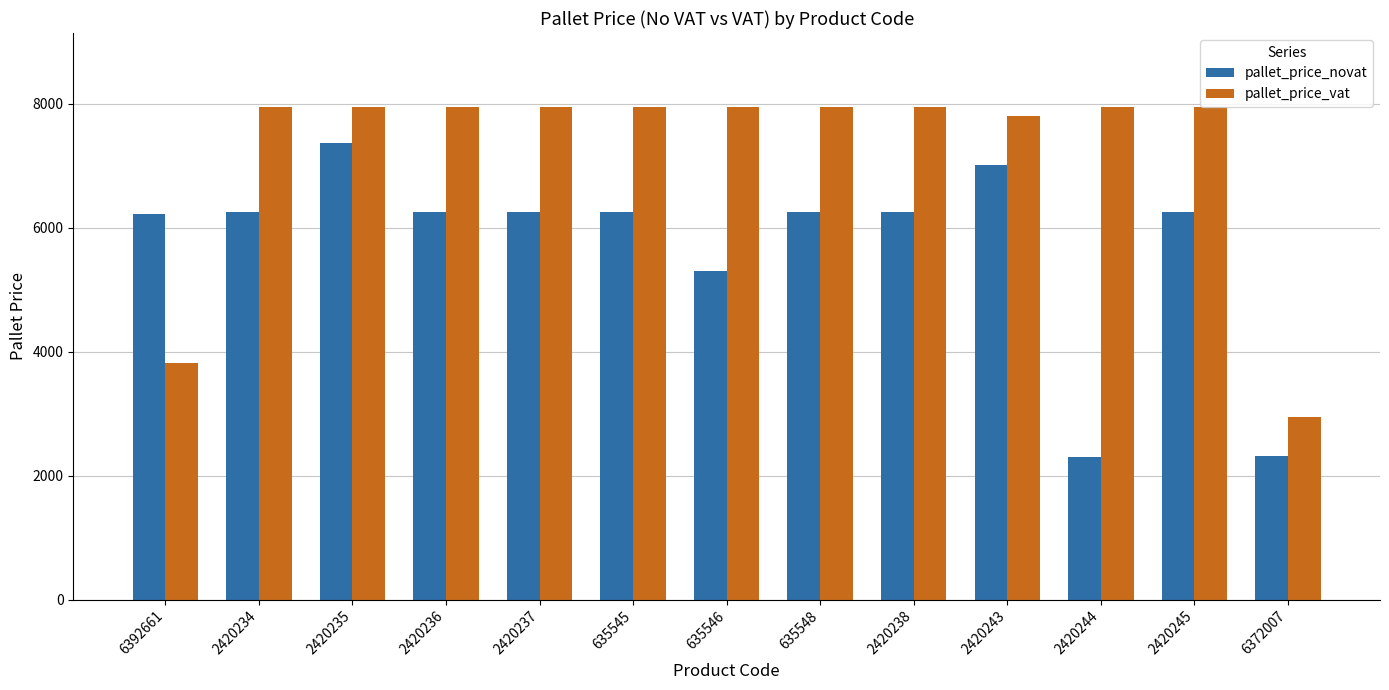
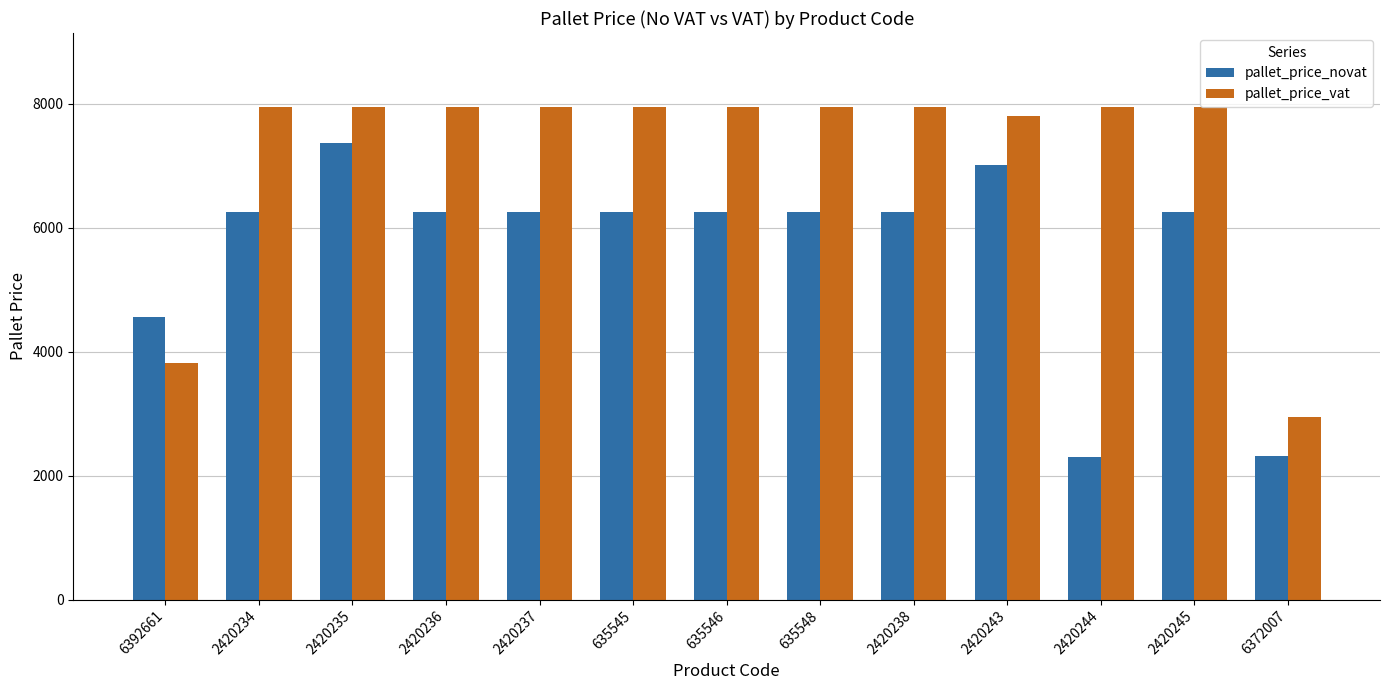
  {
    "pallet_price_novat": {
-     "6392661": 6200,
+     "6392661": 4600,
      "2420234": 6300,
      "2420235": 7400,
      "2420236": 6300,
      "2420237": 6300,
      "635545": 6300,
-     "635546": 5300,
+     "635546": 6300,
      "635548": 6300,
      "2420238": 6300,
      "2420243": 7000,
      "2420244": 2300,
      "2420245": 6300,
      "6372007": 2300
    },
    "pallet_price_vat": {
      "6392661": 3800,
      "2420234": 7900,
      "2420235": 7900,
      "2420236": 7900,
      "2420237": 7900,
      "635545": 7900,
      "635546": 7900,
      "635548": 7900,
      "2420238": 7900,
      "2420243": 7800,
      "2420244": 7900,
      "6372007": 2900
    }
  }
